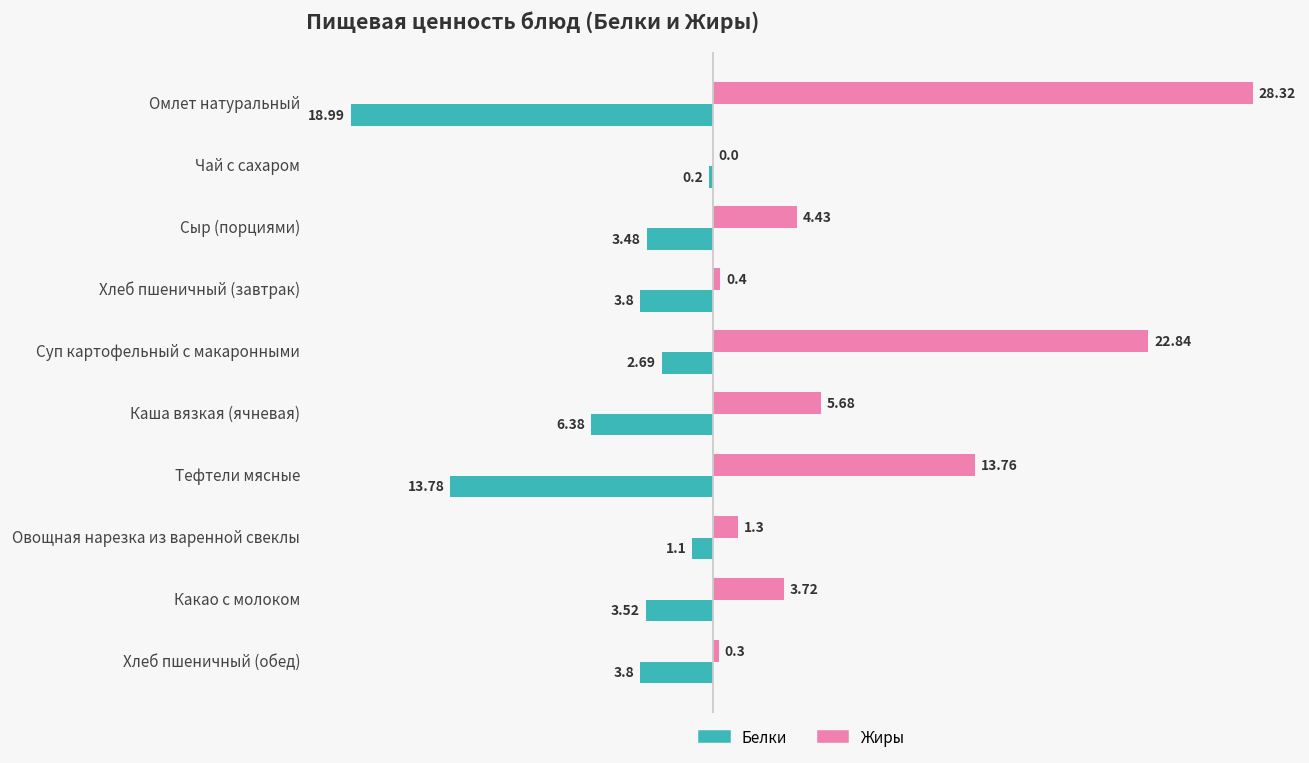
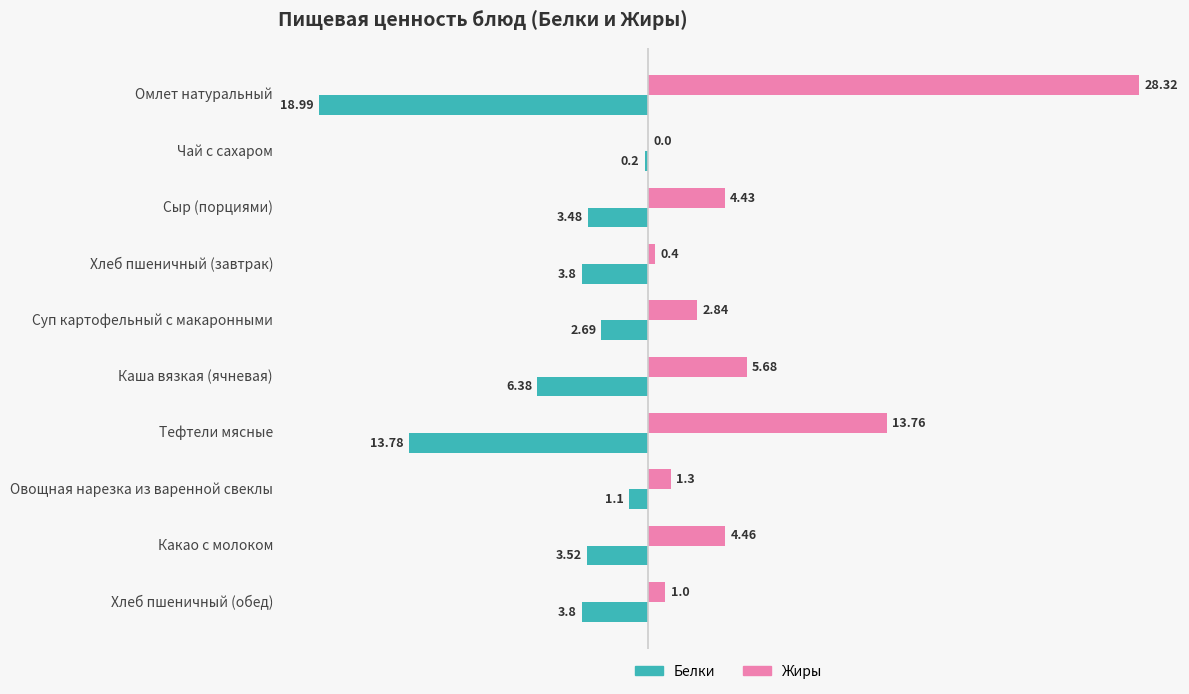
  {
    "Жиры": {
      "Омлет натуральный": 28.32,
      "Чай с сахаром": 0.0,
      "Сыр (порциями)": 4.43,
      "Хлеб пшеничный (завтрак)": 0.4,
-     "Суп картофельный с макаронными": 22.84,
+     "Суп картофельный с макаронными": 2.84,
      "Каша вязкая (ячневая)": 5.68,
      "Тефтели мясные": 13.76,
      "Овощная нарезка из варенной свеклы": 1.3,
-     "Какао с молоком": 3.72,
-     "Хлеб пшеничный (обед)": 0.3
+     "Какао с молоком": 4.46,
+     "Хлеб пшеничный (обед)": 1.0
    }
  }
